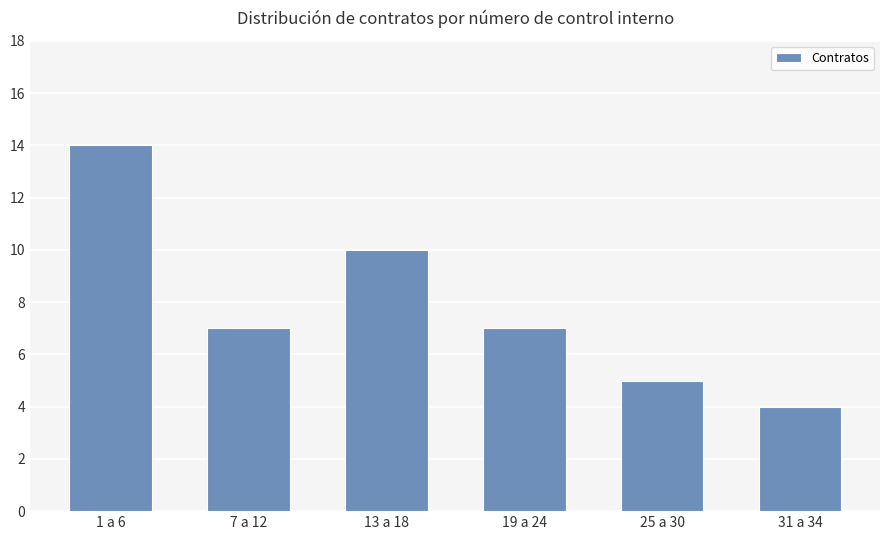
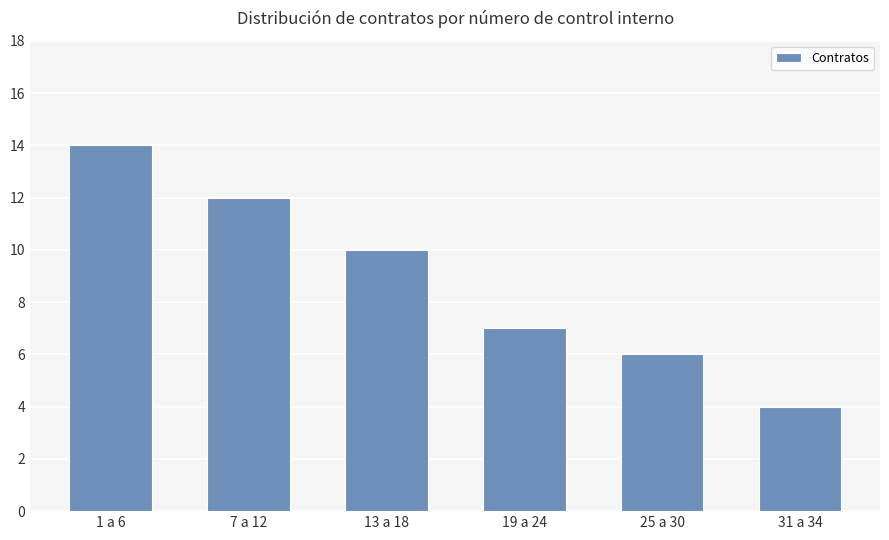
  {
    "1 a 6": 14,
-   "7 a 12": 7,
+   "7 a 12": 12,
    "13 a 18": 10,
    "19 a 24": 7,
-   "25 a 30": 5,
+   "25 a 30": 6,
    "31 a 34": 4
  }
